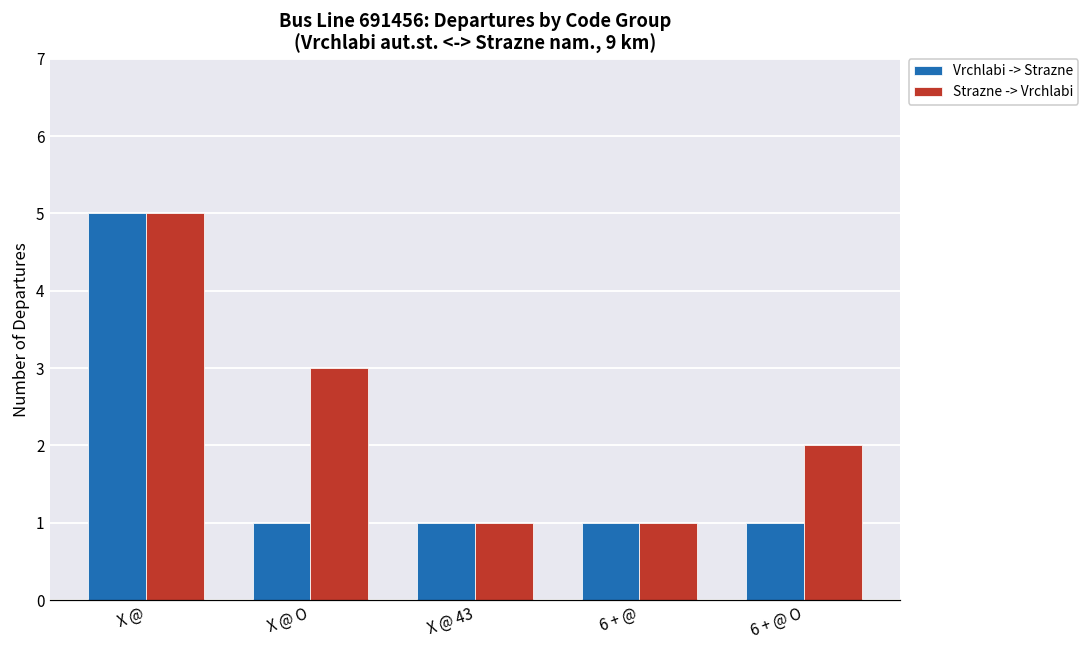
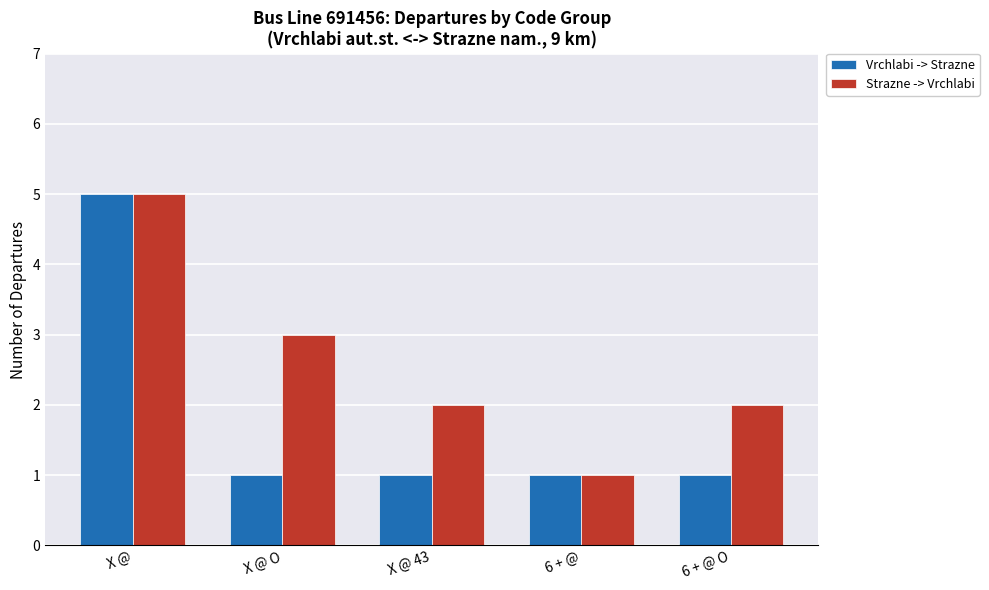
  {
    "Vrchlabi -> Strazne": {
      "X @": 5,
      "X @ O": 1,
      "X @ 43": 1,
      "6 + @": 1,
      "6 + @ O": 1
    },
    "Strazne -> Vrchlabi": {
      "X @": 5,
      "X @ O": 3,
-     "X @ 43": 1,
+     "X @ 43": 2,
      "6 + @": 1,
      "6 + @ O": 2
    }
  }
